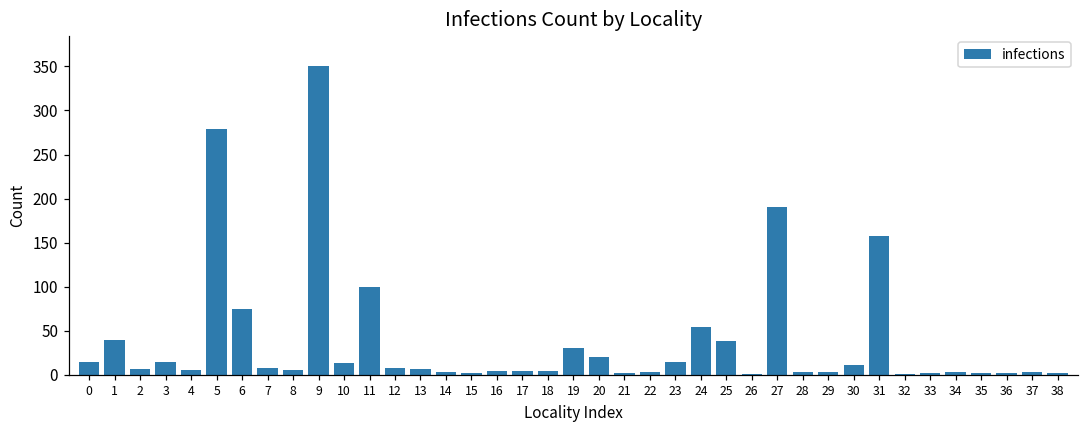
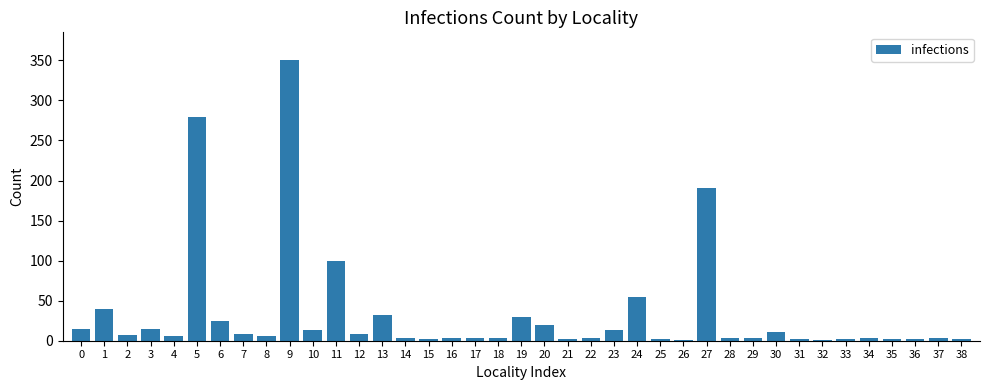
  {
    "0": 20,
    "1": 40,
    "2": 10,
    "3": 20,
    "4": 10,
    "5": 280,
-   "6": 80,
+   "6": 30,
    "7": 10,
    "8": 10,
    "9": 350,
    "10": 10,
    "11": 100,
    "12": 10,
-   "13": 10,
+   "13": 30,
    "16": 0,
    "17": 0,
    "18": 0,
    "19": 30,
    "20": 20,
    "23": 10,
    "24": 50,
-   "25": 40,
+   "25": 0,
    "27": 190,
    "30": 10,
-   "31": 160
+   "31": 0
  }
